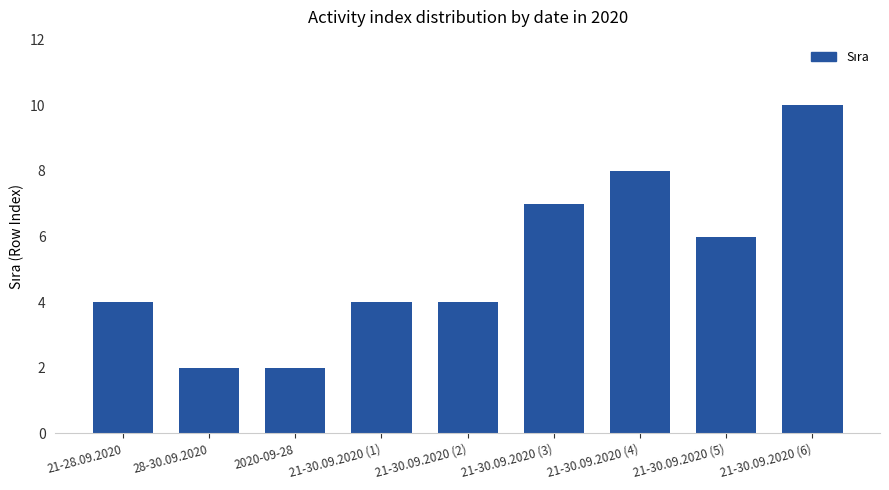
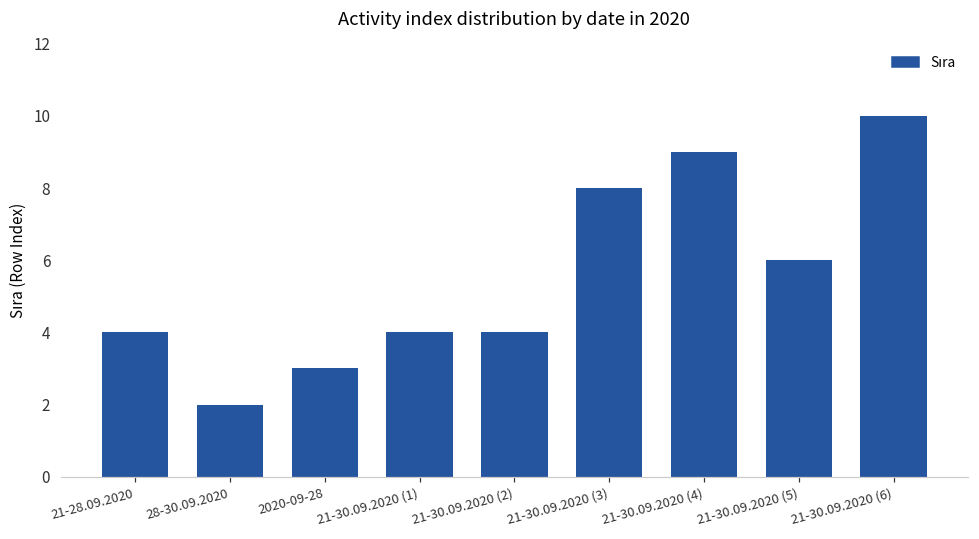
  {
    "21-28.09.2020": 4,
    "28-30.09.2020": 2,
-   "2020-09-28": 2,
+   "2020-09-28": 3,
    "21-30.09.2020 (1)": 4,
    "21-30.09.2020 (2)": 4,
-   "21-30.09.2020 (3)": 7,
-   "21-30.09.2020 (4)": 8,
+   "21-30.09.2020 (3)": 8,
+   "21-30.09.2020 (4)": 9,
    "21-30.09.2020 (5)": 6,
    "21-30.09.2020 (6)": 10
  }
